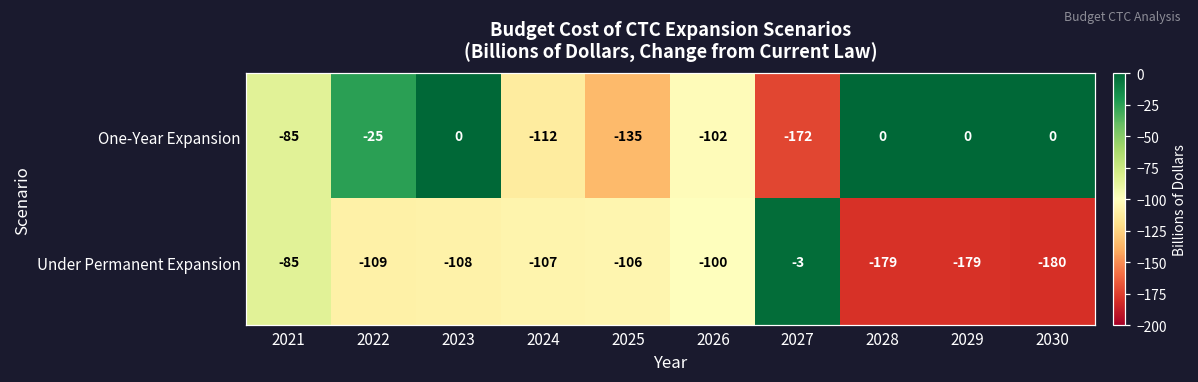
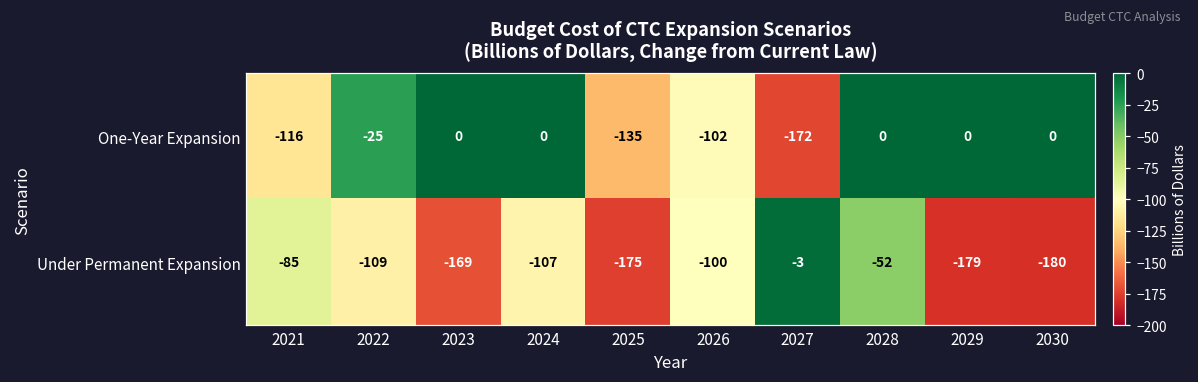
  {
    "One-Year Expansion": {
-     "2021": -85,
+     "2021": -116,
      "2022": -25,
      "2023": 0,
-     "2024": -112,
+     "2024": 0,
      "2025": -135,
      "2026": -102,
      "2027": -172,
      "2028": 0,
      "2029": 0,
      "2030": 0
    },
    "Under Permanent Expansion": {
      "2021": -85,
      "2022": -109,
-     "2023": -108,
+     "2023": -169,
      "2024": -107,
-     "2025": -106,
+     "2025": -175,
      "2026": -100,
      "2027": -3,
-     "2028": -179,
+     "2028": -52,
      "2029": -179,
      "2030": -180
    }
  }
